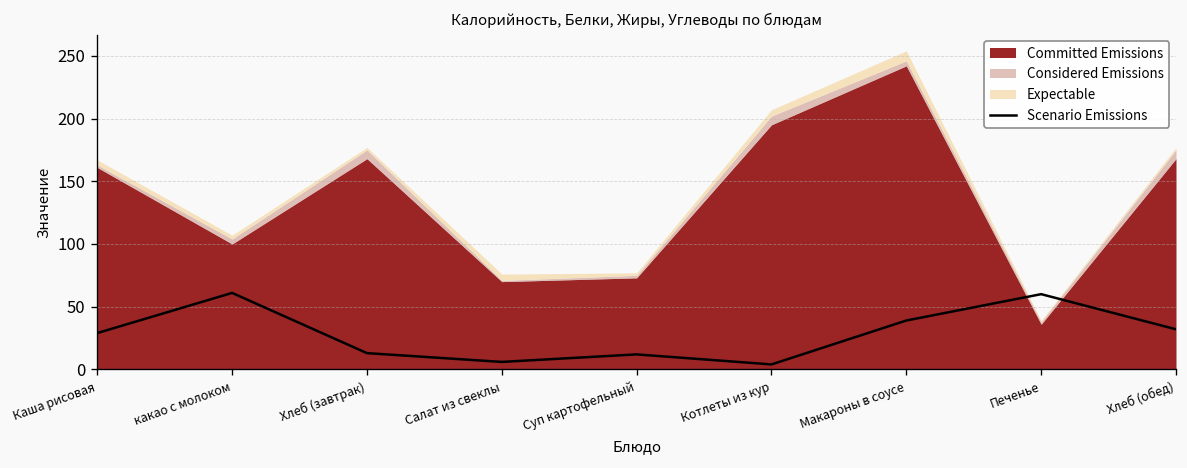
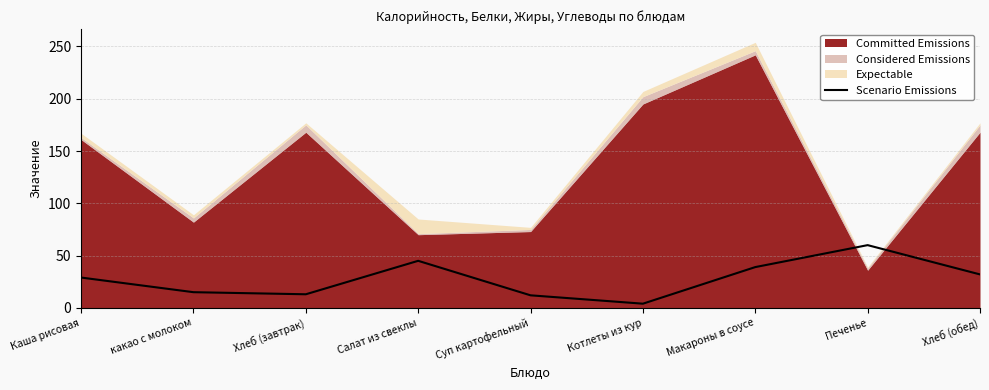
  {
    "Scenario Emissions": {
      "Каша рисовая": 29,
-     "какао с молоком": 61,
+     "какао с молоком": 15,
      "Хлеб (завтрак)": 13,
-     "Салат из свеклы": 6,
+     "Салат из свеклы": 45,
      "Суп картофельный": 12,
      "Котлеты из кур": 4,
      "Макароны в соусе": 39,
      "Печенье": 60,
      "Хлеб (обед)": 32
    },
    "Committed Emissions": {
-     "какао с молоком": 100,
+     "какао с молоком": 82,
      "Хлеб (завтрак)": 168,
      "Котлеты из кур": 195,
      "Макароны в соусе": 242,
      "Хлеб (обед)": 168
    },
    "Considered Emissions": {
      "какао с молоком": 4,
      "Котлеты из кур": 7,
      "Макароны в соусе": 4
    },
    "Expectable": {
      "Каша рисовая": 4,
      "какао с молоком": 3,
-     "Салат из свеклы": 5,
+     "Салат из свеклы": 14,
      "Котлеты из кур": 5,
      "Макароны в соусе": 8
    }
  }
